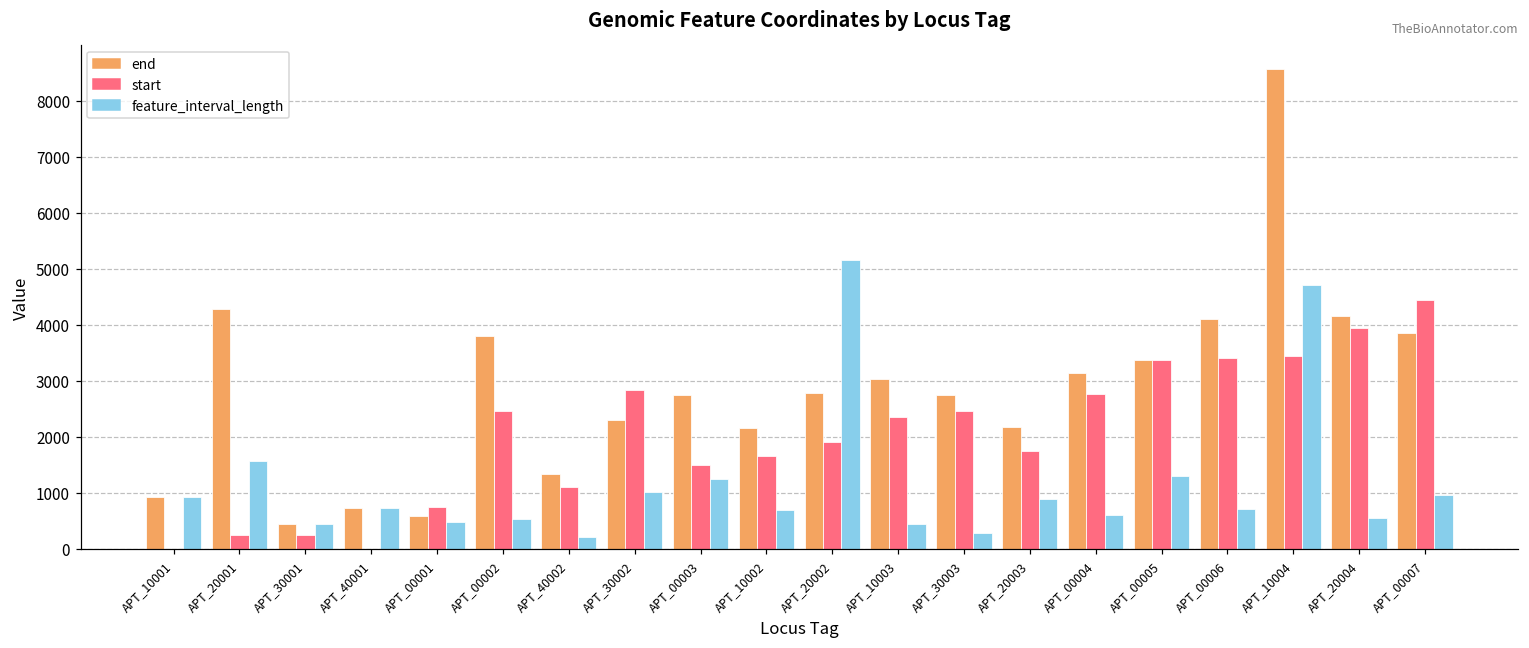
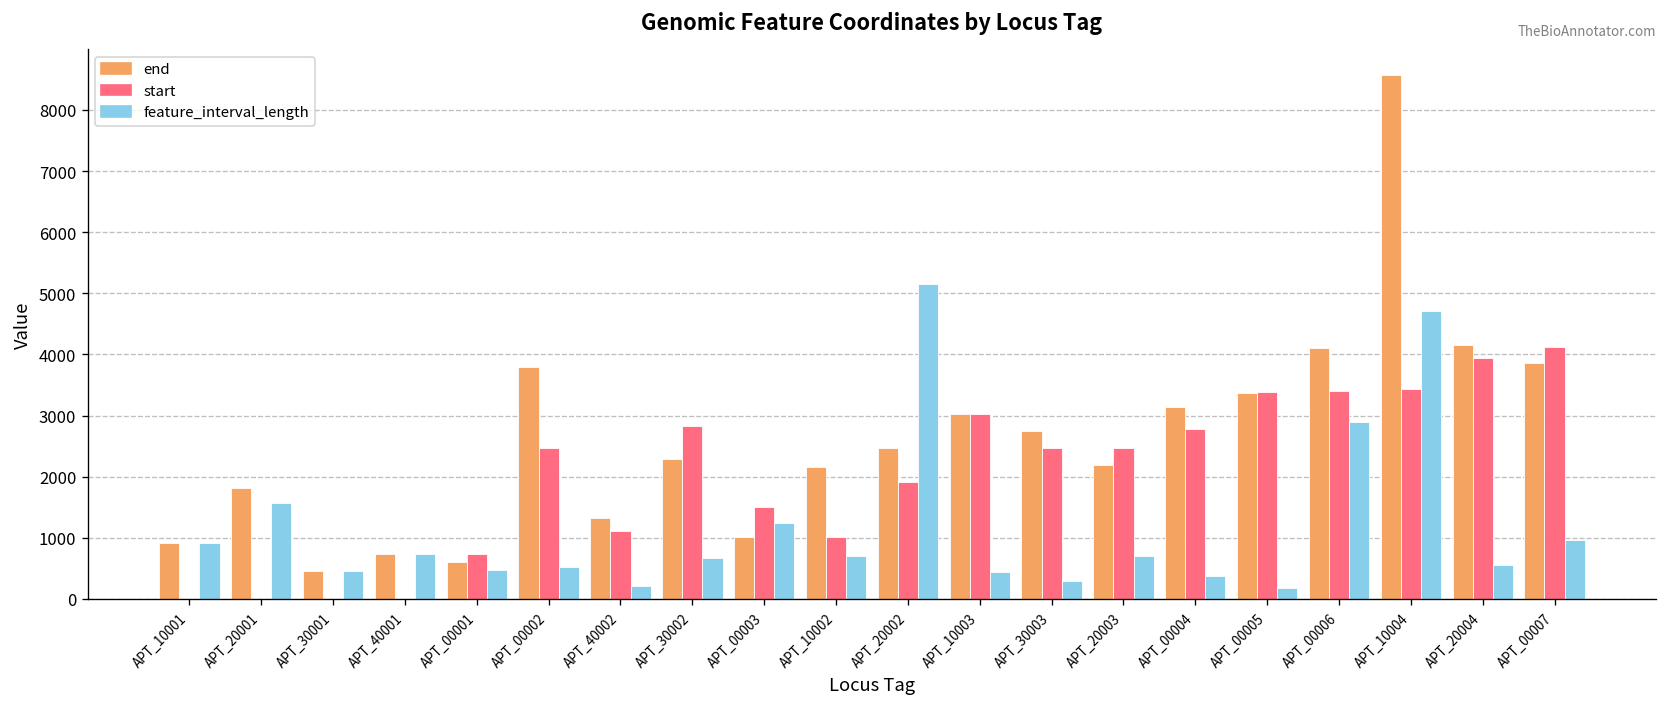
  {
    "end": {
      "APT_10001": 900,
-     "APT_20001": 4300,
+     "APT_20001": 1800,
      "APT_30001": 500,
      "APT_40001": 700,
      "APT_00001": 600,
      "APT_00002": 3800,
      "APT_40002": 1300,
      "APT_30002": 2300,
-     "APT_00003": 2700,
+     "APT_00003": 1000,
      "APT_10002": 2200,
-     "APT_20002": 2800,
+     "APT_20002": 2500,
      "APT_10003": 3000,
      "APT_30003": 2700,
      "APT_20003": 2200,
      "APT_00004": 3100,
      "APT_00005": 3400,
      "APT_00006": 4100,
      "APT_10004": 8600,
      "APT_20004": 4200,
      "APT_00007": 3900
    },
    "start": {
-     "APT_20001": 300,
-     "APT_30001": 300,
+     "APT_20001": 0,
+     "APT_30001": 0,
      "APT_00001": 700,
      "APT_00002": 2500,
      "APT_40002": 1100,
      "APT_30002": 2800,
      "APT_00003": 1500,
-     "APT_10002": 1700,
+     "APT_10002": 1000,
      "APT_20002": 1900,
-     "APT_10003": 2400,
+     "APT_10003": 3000,
      "APT_30003": 2500,
-     "APT_20003": 1800,
+     "APT_20003": 2500,
      "APT_00004": 2800,
      "APT_00005": 3400,
      "APT_00006": 3400,
      "APT_10004": 3400,
      "APT_20004": 3900,
-     "APT_00007": 4500
+     "APT_00007": 4100
    },
    "feature_interval_length": {
      "APT_10001": 900,
      "APT_20001": 1600,
      "APT_30001": 500,
      "APT_40001": 700,
      "APT_00001": 500,
      "APT_00002": 500,
      "APT_40002": 200,
-     "APT_30002": 1000,
+     "APT_30002": 700,
      "APT_00003": 1200,
      "APT_10002": 700,
      "APT_20002": 5100,
      "APT_10003": 400,
      "APT_30003": 300,
-     "APT_20003": 900,
-     "APT_00004": 600,
-     "APT_00005": 1300,
-     "APT_00006": 700,
+     "APT_20003": 700,
+     "APT_00004": 400,
+     "APT_00005": 200,
+     "APT_00006": 2900,
      "APT_10004": 4700,
      "APT_20004": 600,
      "APT_00007": 1000
    }
  }
